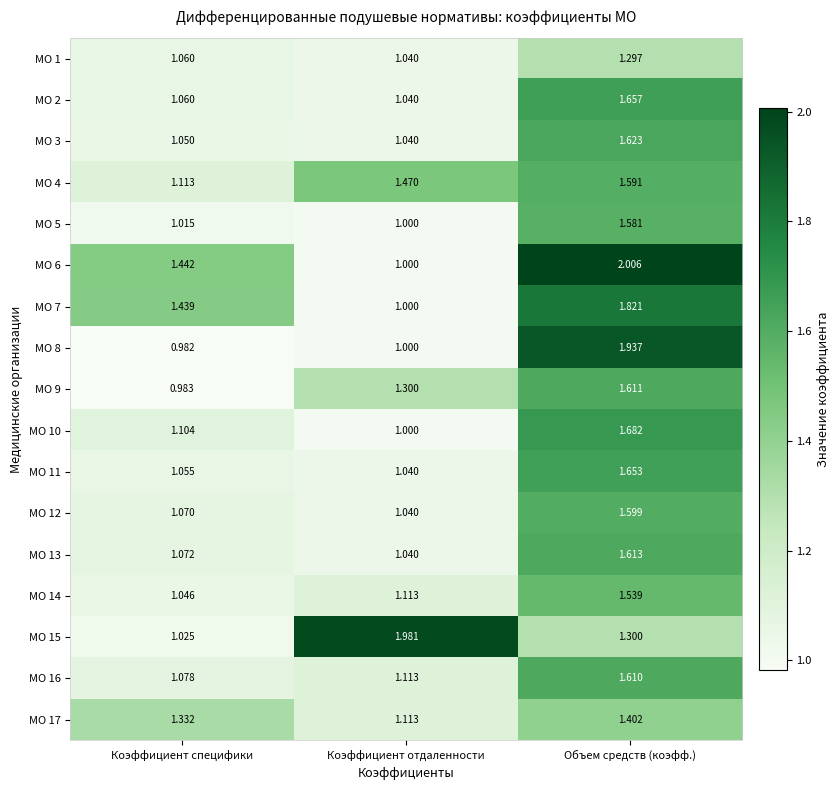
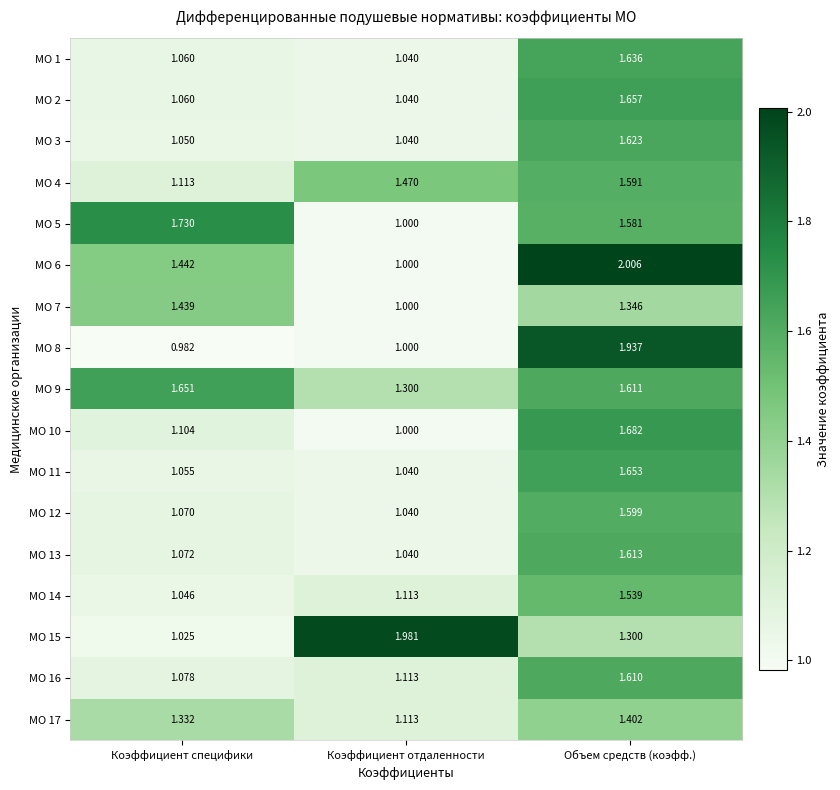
  {
    "МО 1": {
      "Коэффициент специфики": 1.060,
      "Коэффициент отдаленности": 1.040,
-     "Объем средств (коэфф.)": 1.297
+     "Объем средств (коэфф.)": 1.636
    },
    "МО 2": {
      "Коэффициент специфики": 1.060,
      "Коэффициент отдаленности": 1.040,
      "Объем средств (коэфф.)": 1.657
    },
    "МО 3": {
      "Коэффициент специфики": 1.050,
      "Коэффициент отдаленности": 1.040,
      "Объем средств (коэфф.)": 1.623
    },
    "МО 4": {
      "Коэффициент специфики": 1.113,
      "Коэффициент отдаленности": 1.470,
      "Объем средств (коэфф.)": 1.591
    },
    "МО 5": {
-     "Коэффициент специфики": 1.015,
+     "Коэффициент специфики": 1.730,
      "Коэффициент отдаленности": 1.000,
      "Объем средств (коэфф.)": 1.581
    },
    "МО 6": {
      "Коэффициент специфики": 1.442,
      "Коэффициент отдаленности": 1.000,
      "Объем средств (коэфф.)": 2.006
    },
    "МО 7": {
      "Коэффициент специфики": 1.439,
      "Коэффициент отдаленности": 1.000,
-     "Объем средств (коэфф.)": 1.821
+     "Объем средств (коэфф.)": 1.346
    },
    "МО 8": {
      "Коэффициент специфики": 0.982,
      "Коэффициент отдаленности": 1.000,
      "Объем средств (коэфф.)": 1.937
    },
    "МО 9": {
-     "Коэффициент специфики": 0.983,
+     "Коэффициент специфики": 1.651,
      "Коэффициент отдаленности": 1.300,
      "Объем средств (коэфф.)": 1.611
    },
    "МО 10": {
      "Коэффициент специфики": 1.104,
      "Коэффициент отдаленности": 1.000,
      "Объем средств (коэфф.)": 1.682
    },
    "МО 11": {
      "Коэффициент специфики": 1.055,
      "Коэффициент отдаленности": 1.040,
      "Объем средств (коэфф.)": 1.653
    },
    "МО 12": {
      "Коэффициент специфики": 1.070,
      "Коэффициент отдаленности": 1.040,
      "Объем средств (коэфф.)": 1.599
    },
    "МО 13": {
      "Коэффициент специфики": 1.072,
      "Коэффициент отдаленности": 1.040,
      "Объем средств (коэфф.)": 1.613
    },
    "МО 14": {
      "Коэффициент специфики": 1.046,
      "Коэффициент отдаленности": 1.113,
      "Объем средств (коэфф.)": 1.539
    },
    "МО 15": {
      "Коэффициент специфики": 1.025,
      "Коэффициент отдаленности": 1.981,
      "Объем средств (коэфф.)": 1.300
    },
    "МО 16": {
      "Коэффициент специфики": 1.078,
      "Коэффициент отдаленности": 1.113,
      "Объем средств (коэфф.)": 1.610
    },
    "МО 17": {
      "Коэффициент специфики": 1.332,
      "Коэффициент отдаленности": 1.113,
      "Объем средств (коэфф.)": 1.402
    }
  }
